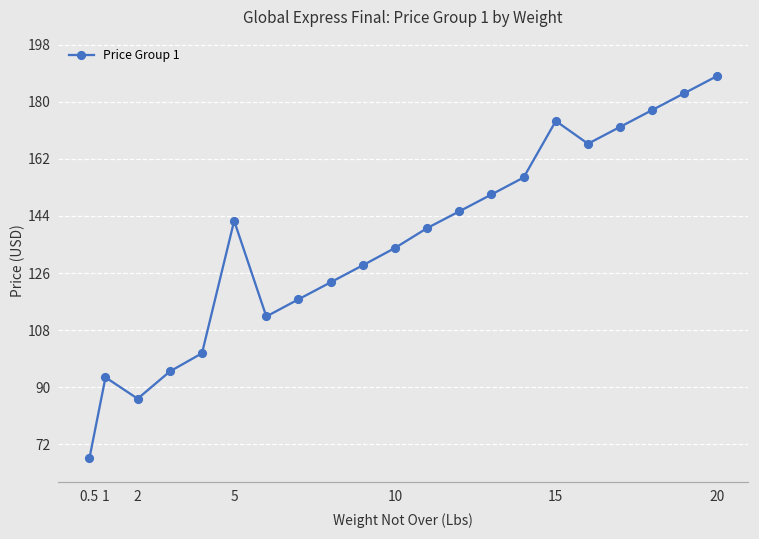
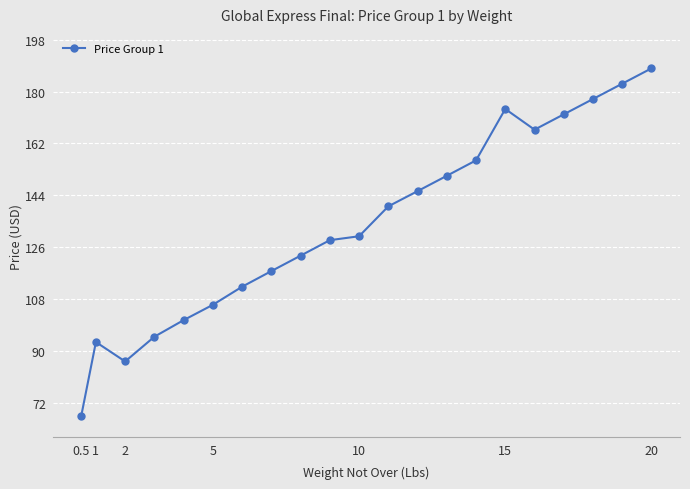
  {
    "0.5": 68,
    "1": 93,
    "2": 86,
-   "5": 142,
-   "10": 134,
+   "5": 106,
+   "10": 130,
    "15": 174,
    "20": 188
  }
